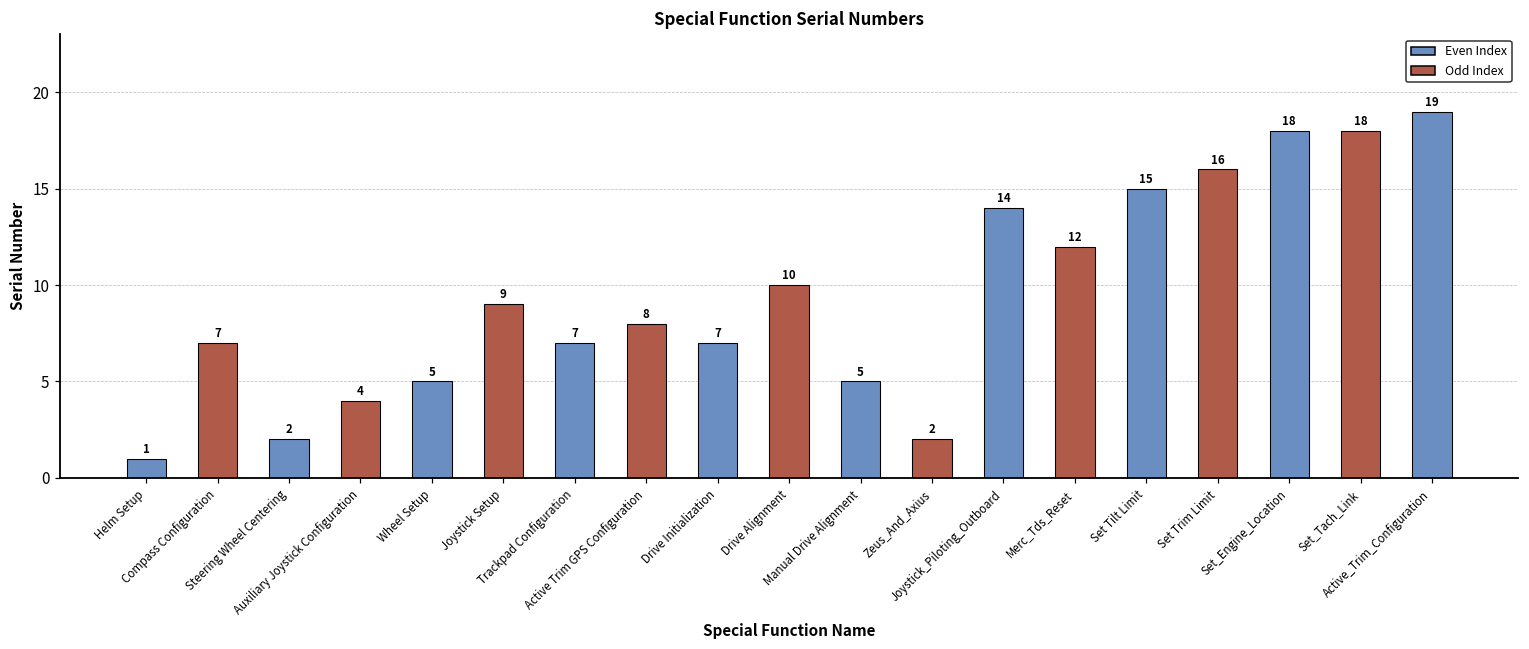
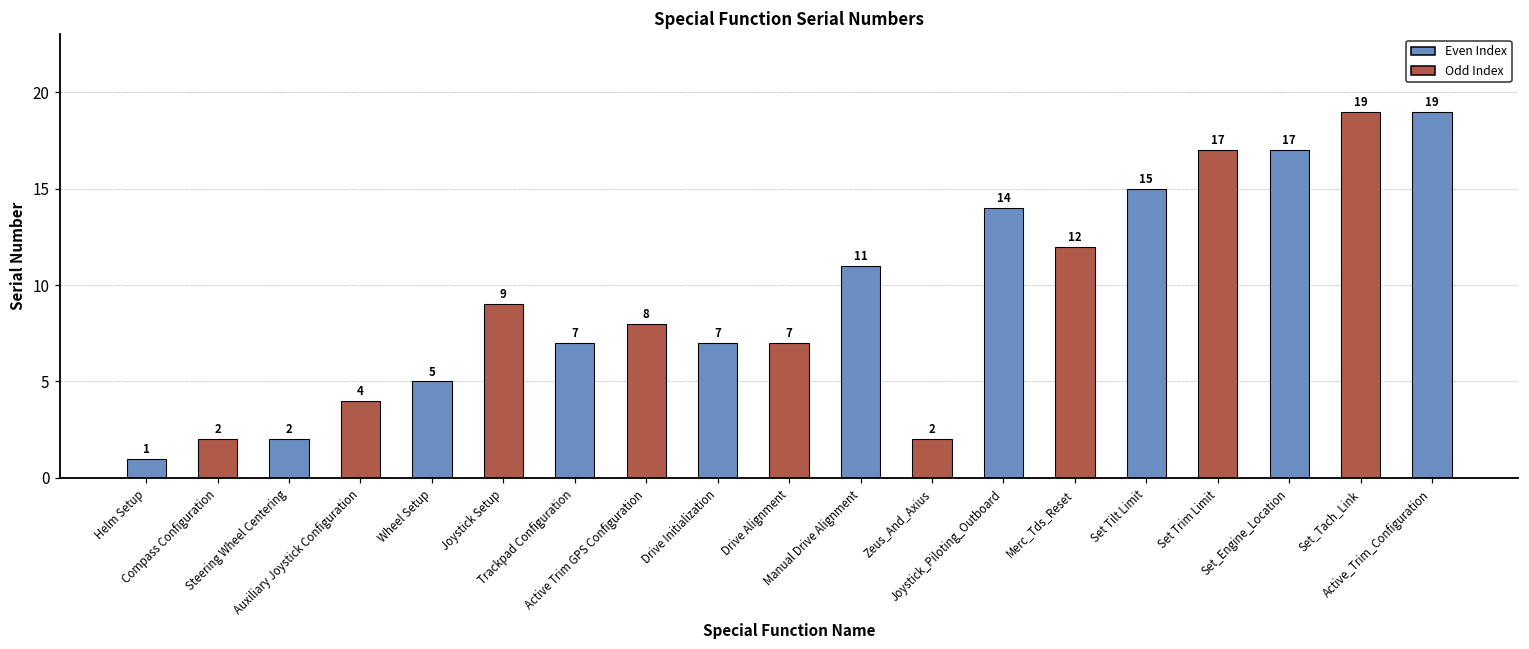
  {
    "Helm Setup": 1,
-   "Compass Configuration": 7,
+   "Compass Configuration": 2,
    "Steering Wheel Centering": 2,
    "Auxiliary Joystick Configuration": 4,
    "Wheel Setup": 5,
    "Joystick Setup": 9,
    "Trackpad Configuration": 7,
    "Active Trim GPS Configuration": 8,
    "Drive Initialization": 7,
-   "Drive Alignment": 10,
-   "Manual Drive Alignment": 5,
+   "Drive Alignment": 7,
+   "Manual Drive Alignment": 11,
    "Zeus_And_Axius": 2,
    "Joystick_Piloting_Outboard": 14,
    "Merc_Tds_Reset": 12,
    "Set Tilt Limit": 15,
-   "Set Trim Limit": 16,
-   "Set_Engine_Location": 18,
-   "Set_Tach_Link": 18,
+   "Set Trim Limit": 17,
+   "Set_Engine_Location": 17,
+   "Set_Tach_Link": 19,
    "Active_Trim_Configuration": 19
  }
